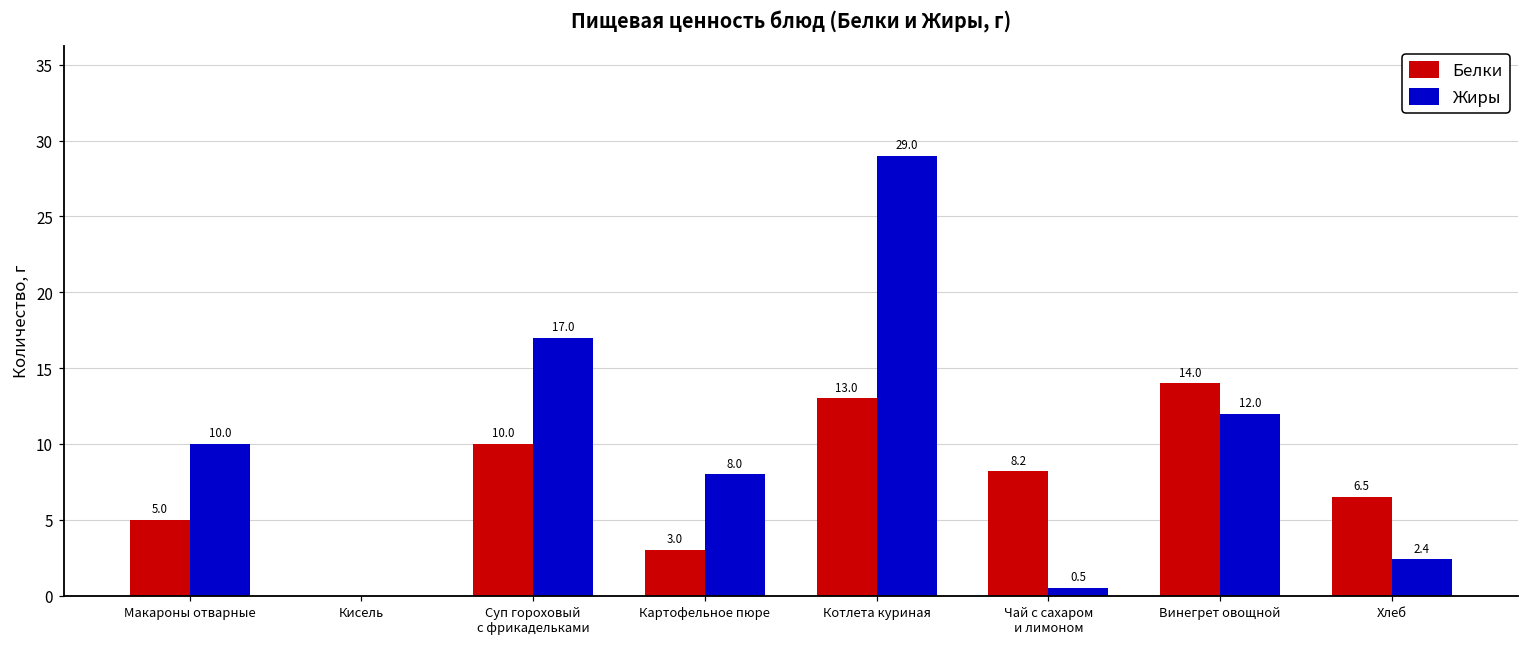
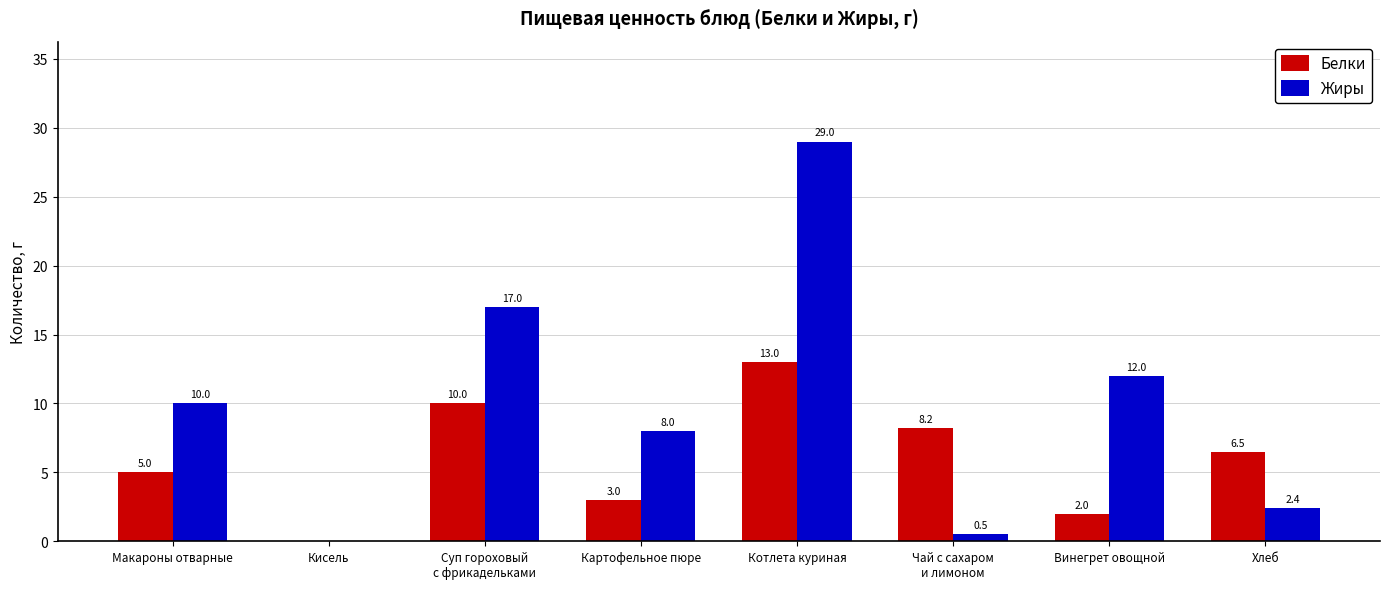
  {
    "Белки": {
      "Макароны отварные": 5.0,
      "Суп гороховый с фрикадельками": 10.0,
      "Картофельное пюре": 3.0,
      "Котлета куриная": 13.0,
      "Чай с сахаром и лимоном": 8.2,
-     "Винегрет овощной": 14.0,
+     "Винегрет овощной": 2.0,
      "Хлеб": 6.5
    },
    "Жиры": {
      "Макароны отварные": 10.0,
      "Суп гороховый с фрикадельками": 17.0,
      "Картофельное пюре": 8.0,
      "Котлета куриная": 29.0,
      "Чай с сахаром и лимоном": 0.5,
      "Винегрет овощной": 12.0,
      "Хлеб": 2.4
    }
  }
